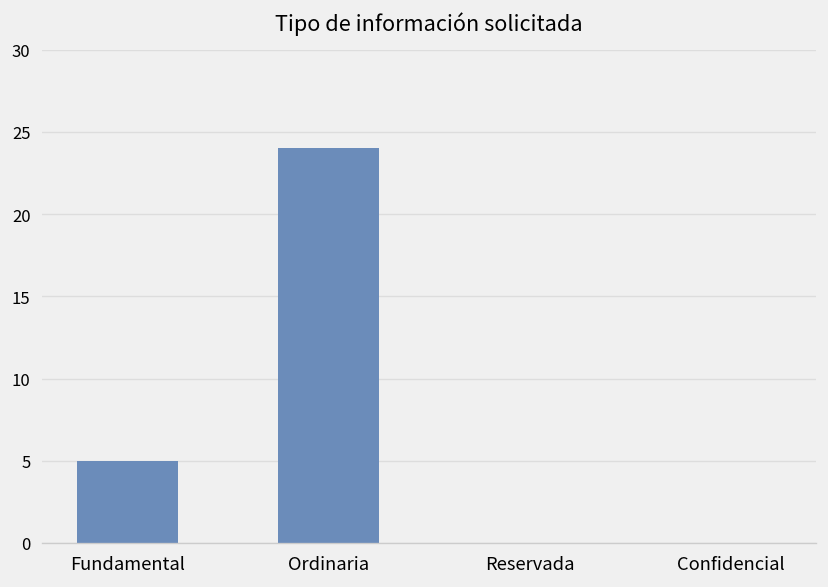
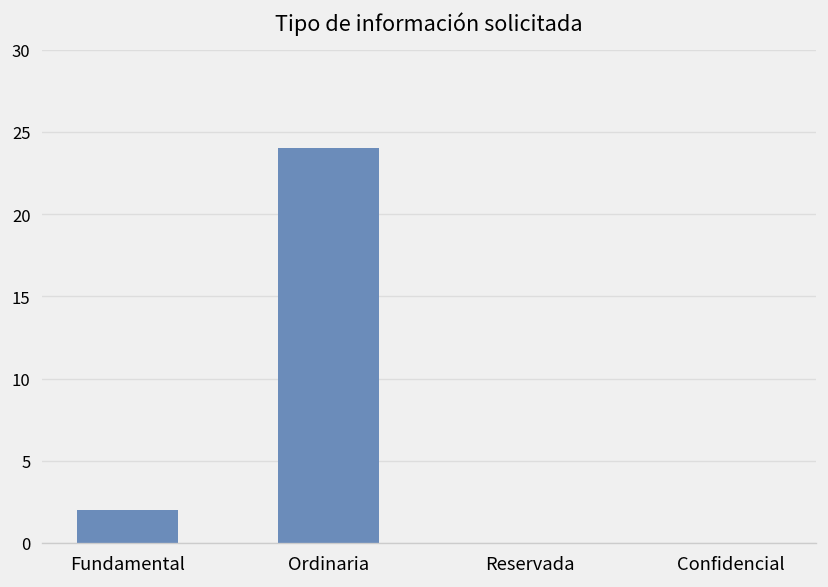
  {
-   "Fundamental": 5,
+   "Fundamental": 2,
    "Ordinaria": 24,
    "Reservada": 0,
    "Confidencial": 0
  }
